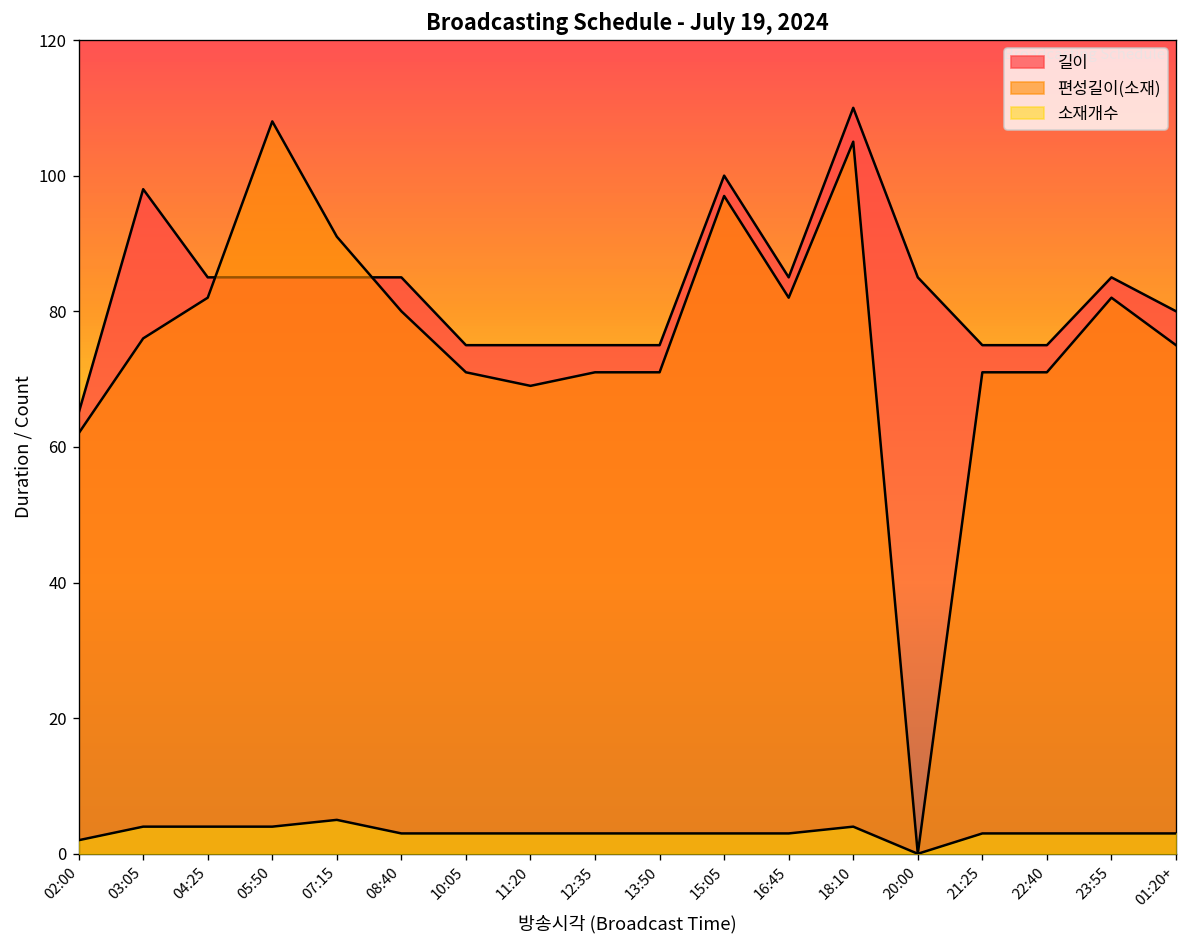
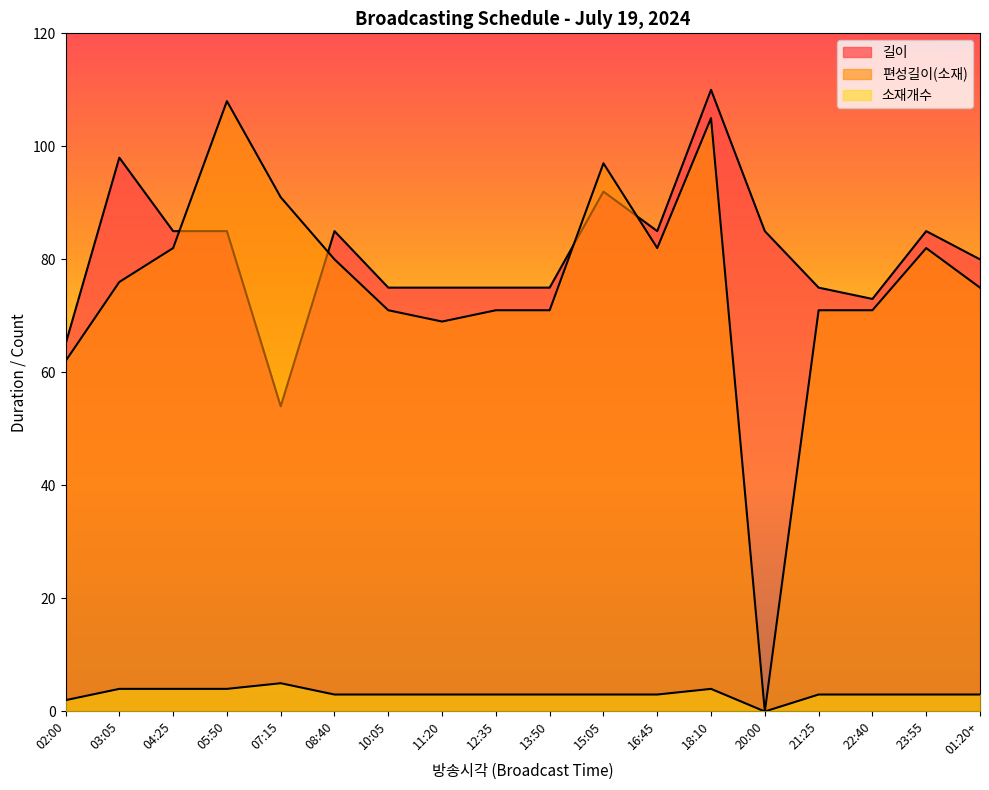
  {
    "길이": {
      "02:00": 65,
      "03:05": 98,
      "04:25": 85,
      "05:50": 85,
-     "07:15": 85,
+     "07:15": 54,
      "08:40": 85,
      "10:05": 75,
      "11:20": 75,
      "12:35": 75,
      "13:50": 75,
-     "15:05": 100,
+     "15:05": 92,
      "16:45": 85,
      "18:10": 110,
      "20:00": 85,
      "21:25": 75,
-     "22:40": 75,
+     "22:40": 73,
      "23:55": 85,
      "01:20+": 80
    },
    "편성길이(소재)": {
      "02:00": 62,
      "03:05": 76,
      "04:25": 82,
      "05:50": 108,
      "07:15": 91,
      "08:40": 80,
      "10:05": 71,
      "11:20": 69,
      "12:35": 71,
      "13:50": 71,
      "15:05": 97,
      "16:45": 82,
      "18:10": 105,
      "21:25": 71,
      "22:40": 71,
      "23:55": 82,
      "01:20+": 75
    },
    "소재개수": {
      "02:00": 2,
      "03:05": 4,
      "04:25": 4,
      "05:50": 4,
      "07:15": 5,
      "08:40": 3,
      "10:05": 3,
      "11:20": 3,
      "12:35": 3,
      "13:50": 3,
      "15:05": 3,
      "16:45": 3,
      "18:10": 4,
      "21:25": 3,
      "22:40": 3,
      "23:55": 3,
      "01:20+": 3
    }
  }
